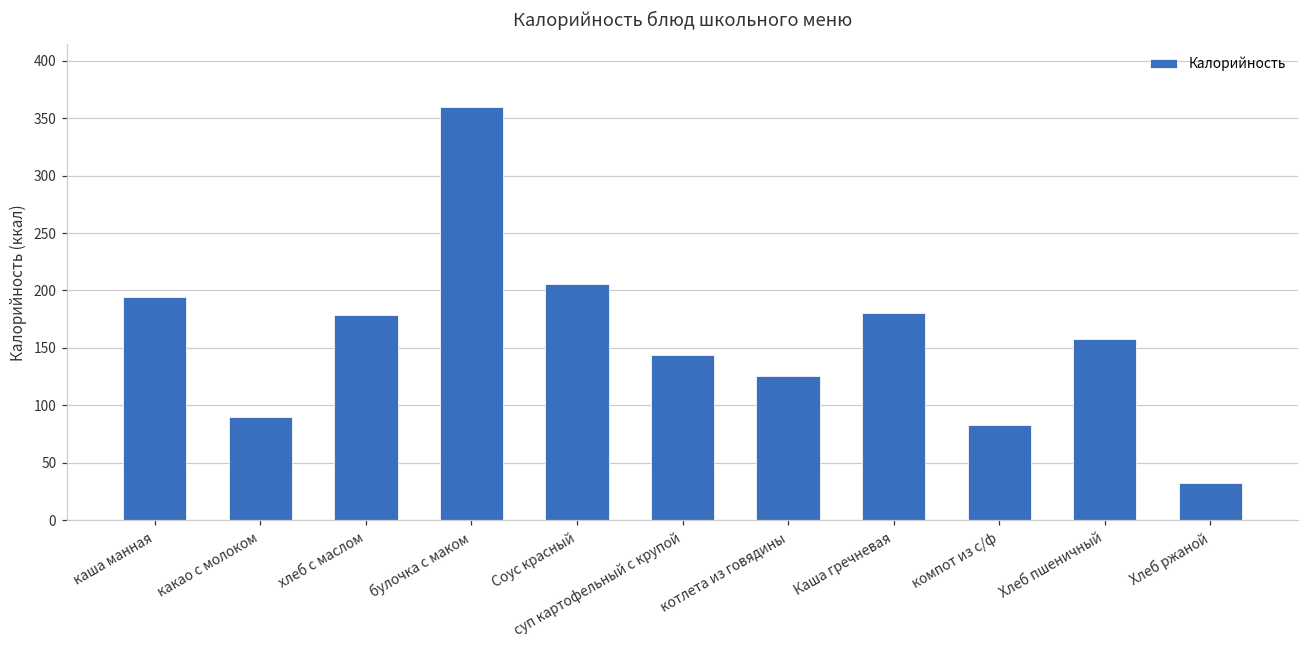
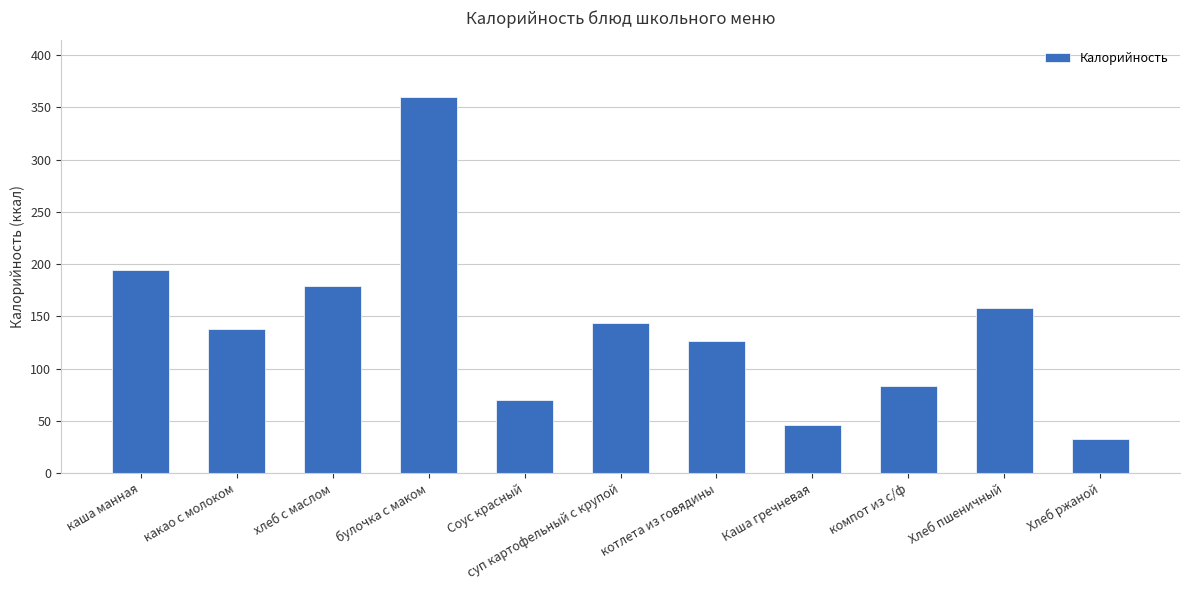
  {
    "каша манная": 194,
-   "какао с молоком": 90,
+   "какао с молоком": 138,
    "хлеб с маслом": 179,
    "булочка с маком": 360,
-   "Соус красный": 206,
+   "Соус красный": 70,
    "суп картофельный с крупой": 144,
    "котлета из говядины": 126,
-   "Каша гречневая": 180,
+   "Каша гречневая": 46,
    "компот из с/ф": 83,
    "Хлеб пшеничный": 158,
    "Хлеб ржаной": 33
  }
